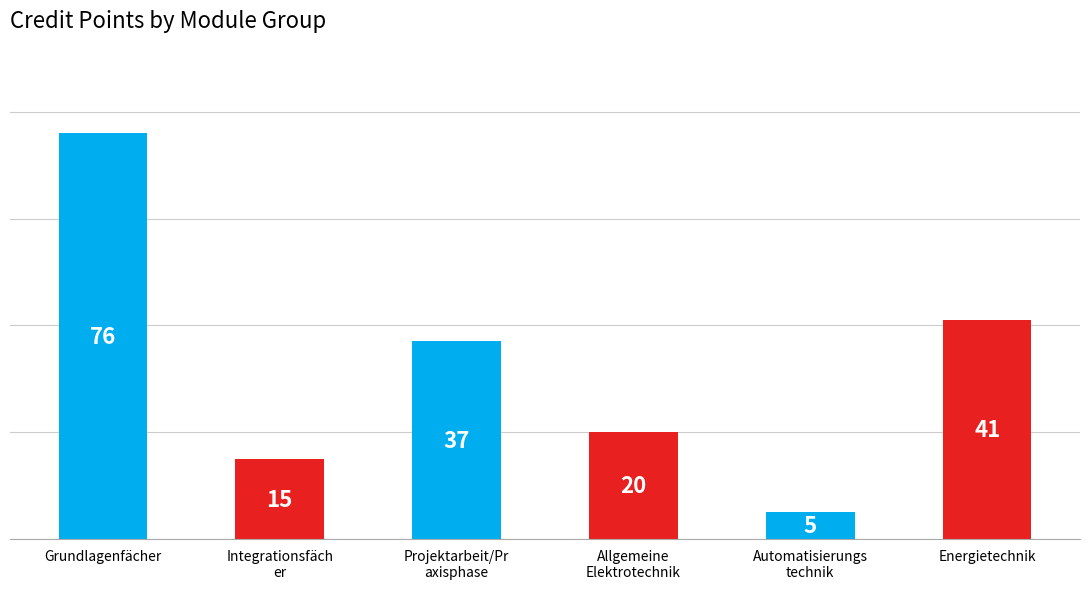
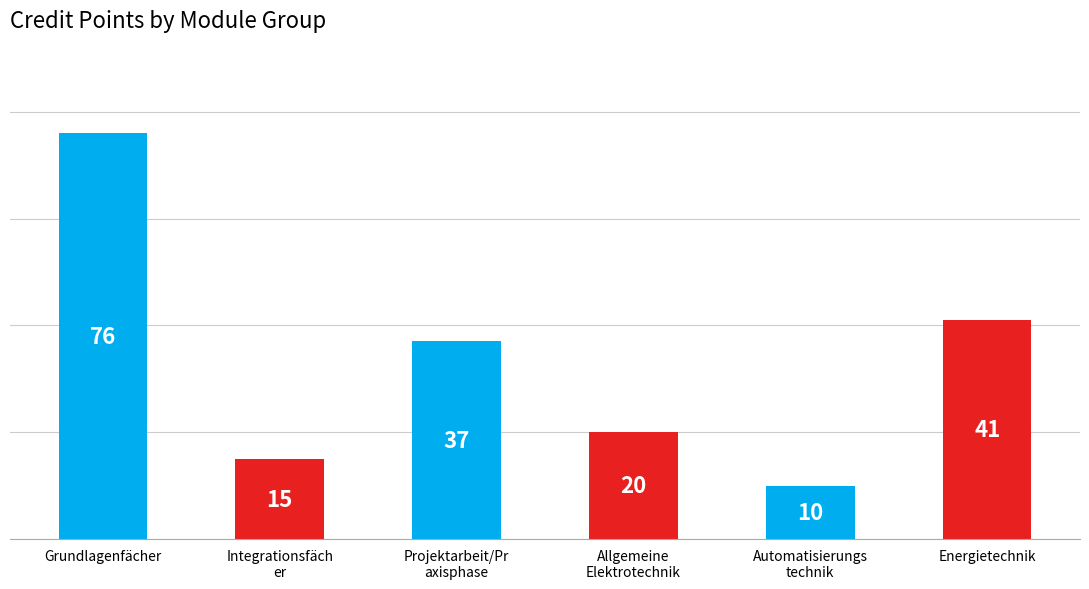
  {
    "Grundlagenfächer": 76,
    "Integrationsfäch er": 15,
    "Projektarbeit/Pr axisphase": 37,
    "Allgemeine Elektrotechnik": 20,
-   "Automatisierungs technik": 5,
+   "Automatisierungs technik": 10,
    "Energietechnik": 41
  }
